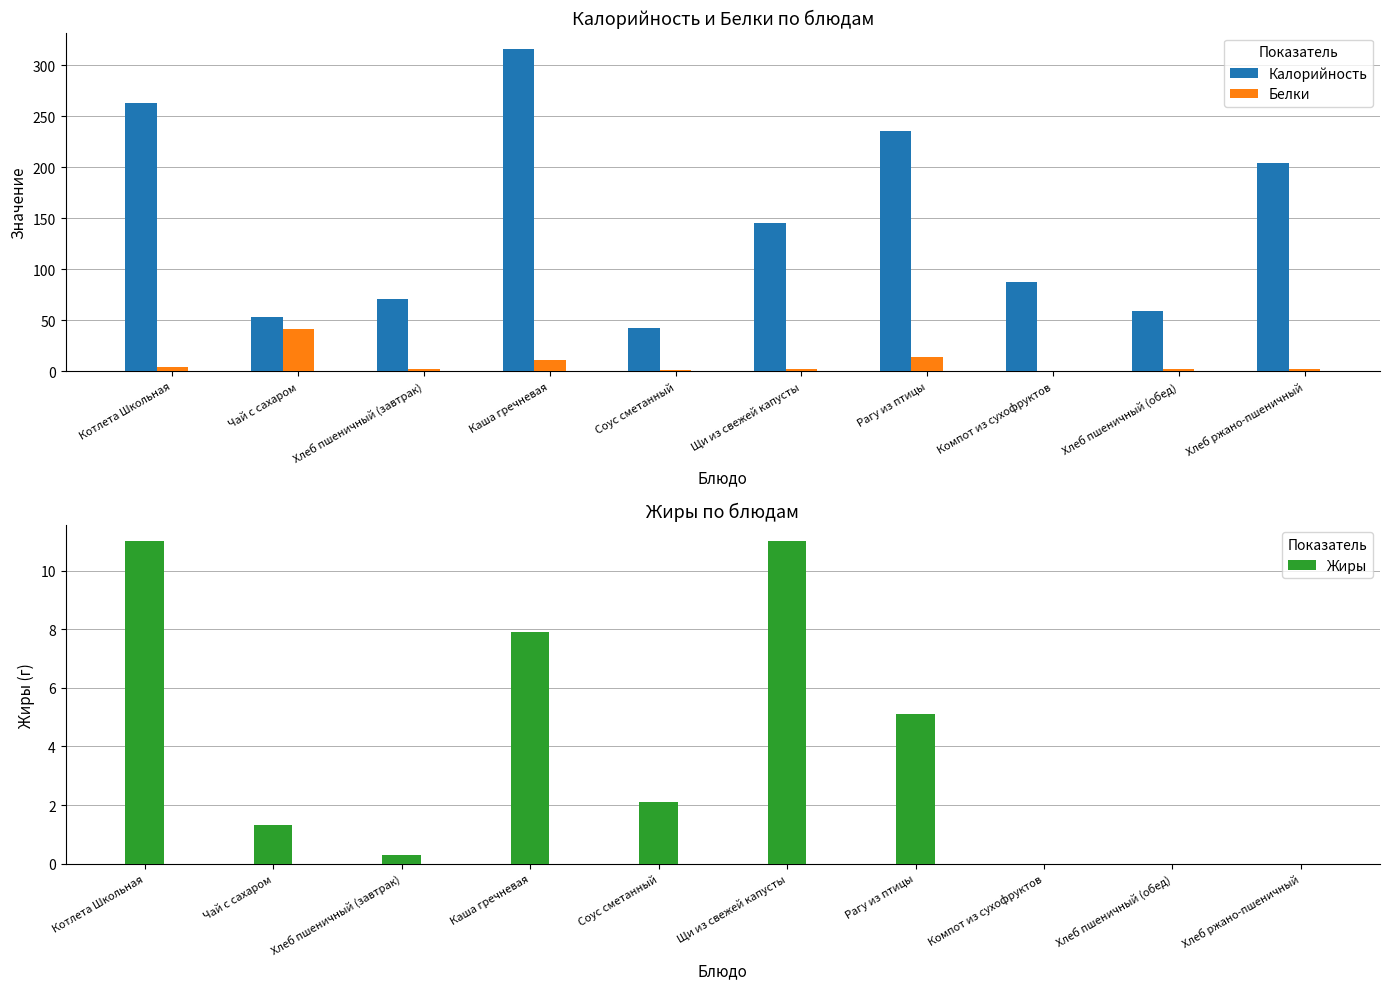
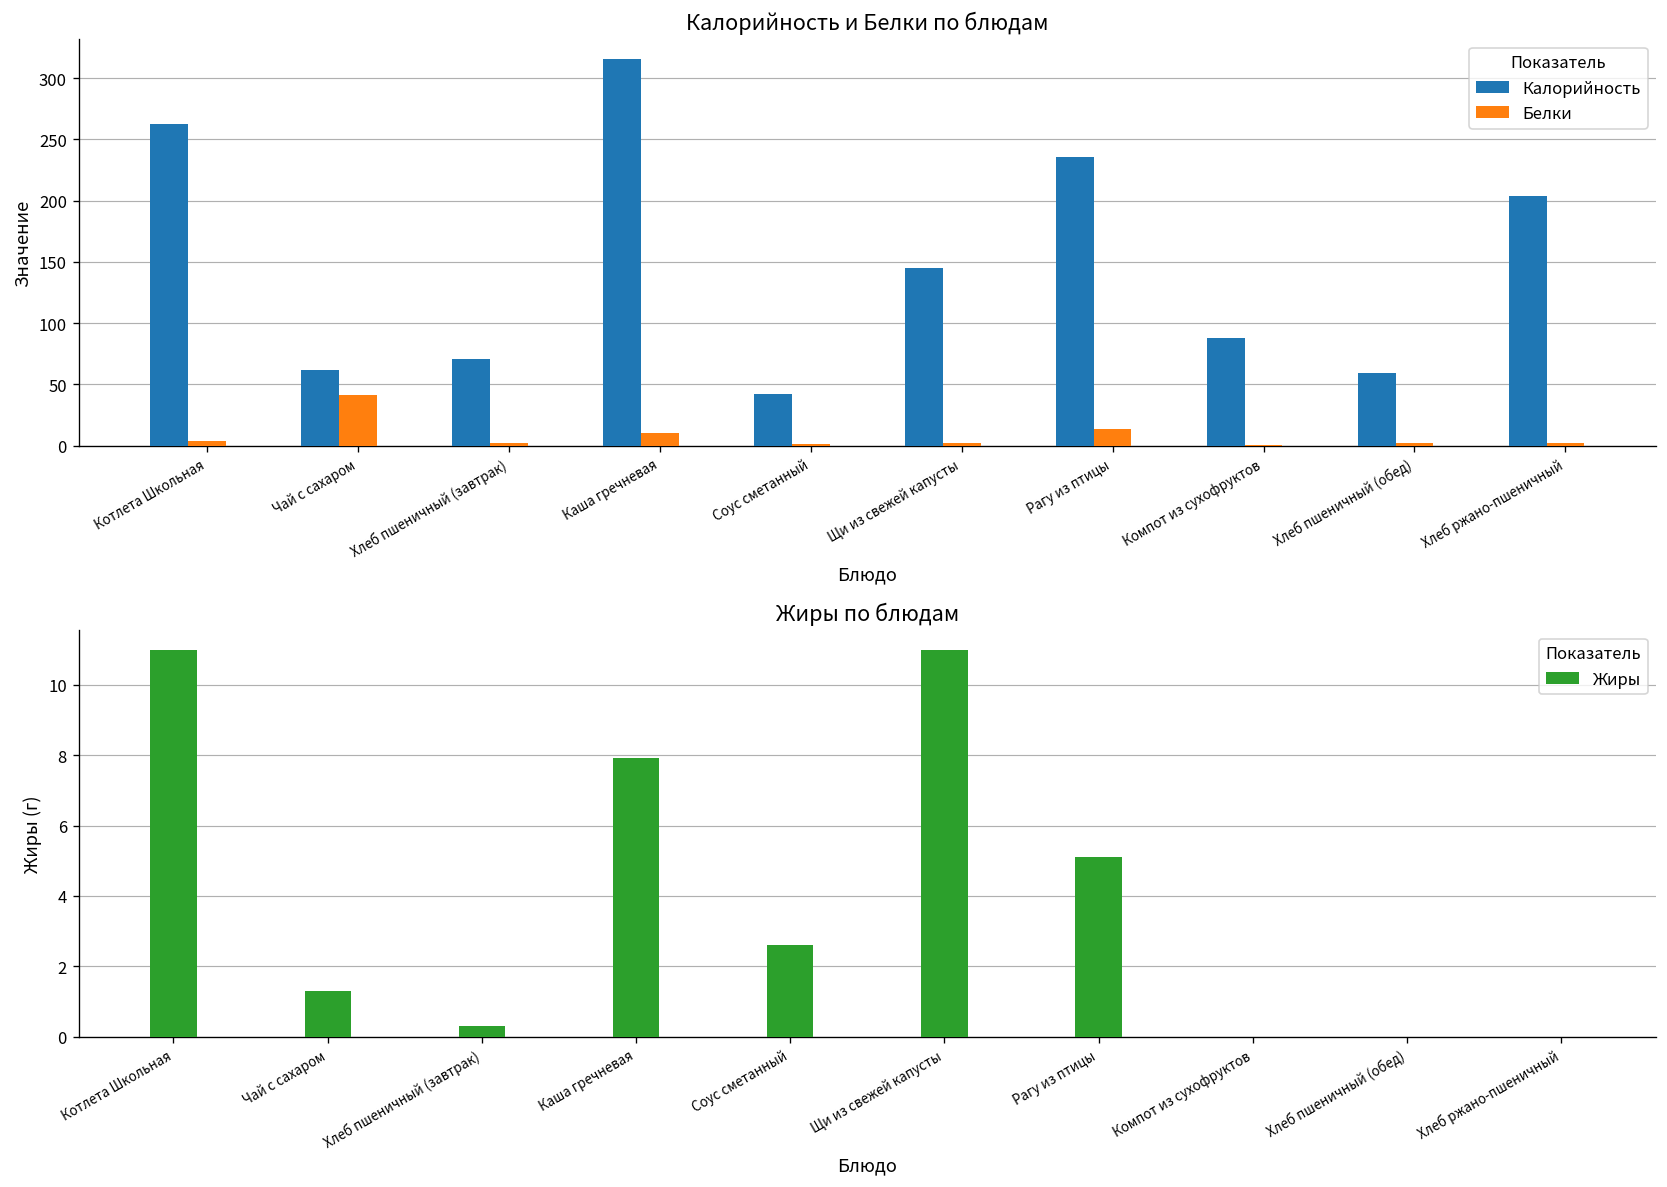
  {
    "Калорийность и Белки по блюдам": {
      "Калорийность": {
        "Котлета Школьная": 263,
-       "Чай с сахаром": 53,
+       "Чай с сахаром": 62,
        "Хлеб пшеничный (завтрак)": 71,
        "Каша гречневая": 316,
        "Соус сметанный": 43,
        "Щи из свежей капусты": 145,
        "Рагу из птицы": 236,
        "Компот из сухофруктов": 88,
        "Хлеб пшеничный (обед)": 59,
        "Хлеб ржано-пшеничный": 204
      },
      "Белки": {
        "Котлета Школьная": 4,
        "Чай с сахаром": 41,
        "Каша гречневая": 11,
        "Рагу из птицы": 14
      }
    },
    "Жиры по блюдам": {
      "Котлета Школьная": 11.0,
      "Чай с сахаром": 1.3,
      "Хлеб пшеничный (завтрак)": 0.3,
      "Каша гречневая": 7.9,
-     "Соус сметанный": 2.1,
+     "Соус сметанный": 2.6,
      "Щи из свежей капусты": 11.0,
      "Рагу из птицы": 5.1,
      "Компот из сухофруктов": 0.0,
      "Хлеб пшеничный (обед)": 0.0,
      "Хлеб ржано-пшеничный": 0.0
    }
  }
